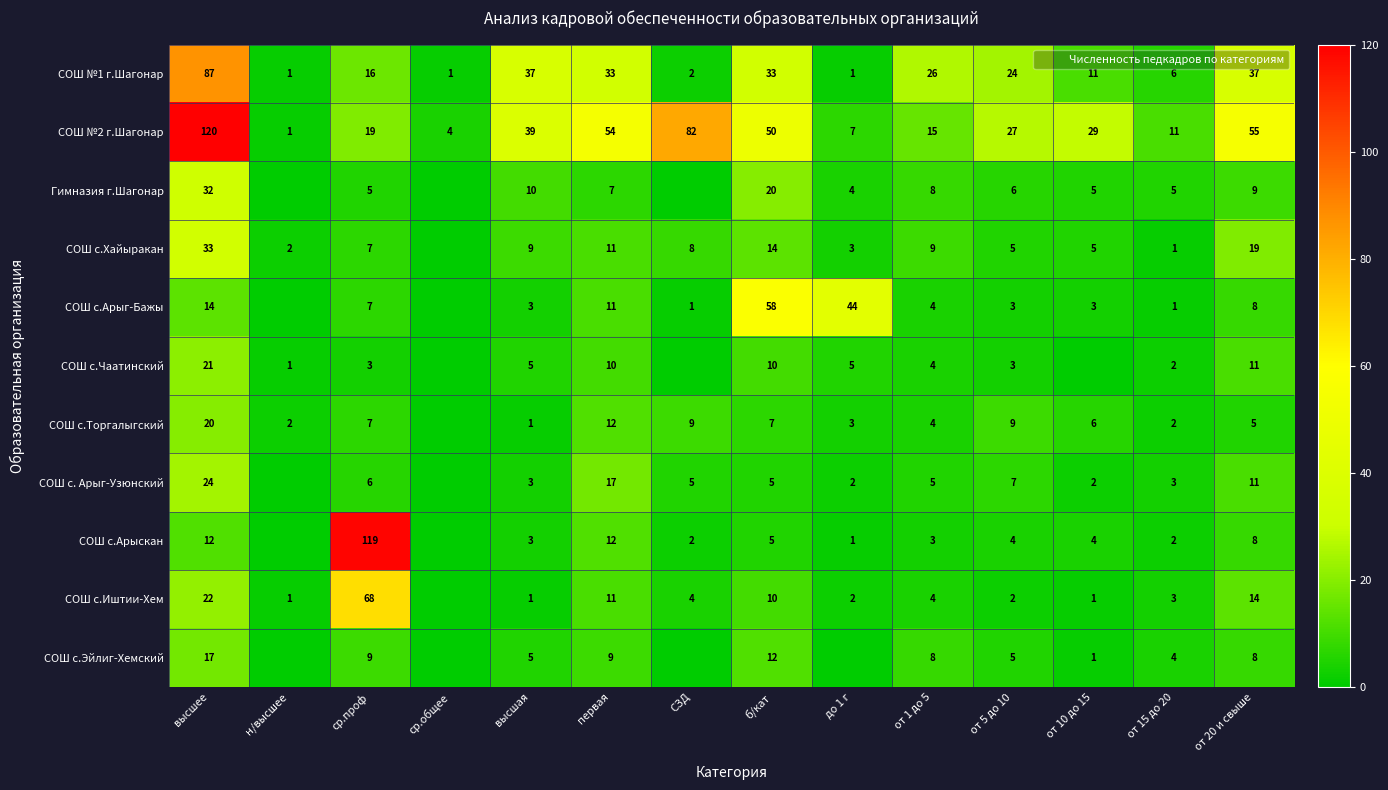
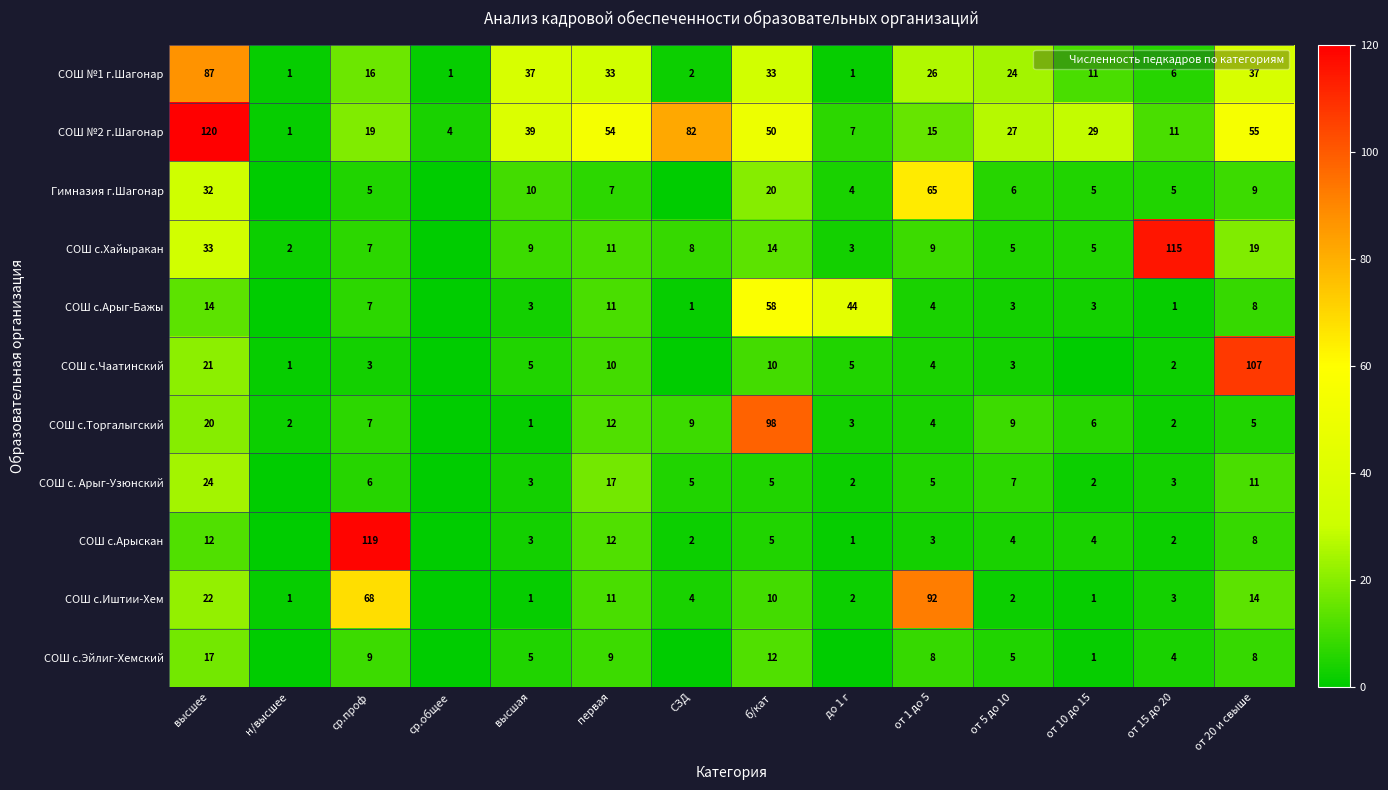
  {
    "СОШ №1 г.Шагонар": {
      "высшее": 87,
      "н/высшее": 1,
      "ср.проф": 16,
      "ср.общее": 1,
      "высшая": 37,
      "первая": 33,
      "СЗД": 2,
      "б/кат": 33,
      "до 1 г": 1,
      "от 1 до 5": 26,
      "от 5 до 10": 24
    },
    "СОШ №2 г.Шагонар": {
      "высшее": 120,
      "н/высшее": 1,
      "ср.проф": 19,
      "ср.общее": 4,
      "высшая": 39,
      "первая": 54,
      "СЗД": 82,
      "б/кат": 50,
      "до 1 г": 7,
      "от 1 до 5": 15,
      "от 5 до 10": 27,
      "от 10 до 15": 29,
      "от 15 до 20": 11,
      "от 20 и свыше": 55
    },
    "Гимназия г.Шагонар": {
      "высшее": 32,
      "ср.проф": 5,
      "высшая": 10,
      "первая": 7,
      "б/кат": 20,
      "до 1 г": 4,
-     "от 1 до 5": 8,
+     "от 1 до 5": 65,
      "от 5 до 10": 6,
      "от 10 до 15": 5,
      "от 15 до 20": 5,
      "от 20 и свыше": 9
    },
    "СОШ с.Хайыракан": {
      "высшее": 33,
      "н/высшее": 2,
      "ср.проф": 7,
      "высшая": 9,
      "первая": 11,
      "СЗД": 8,
      "б/кат": 14,
      "до 1 г": 3,
      "от 1 до 5": 9,
      "от 5 до 10": 5,
      "от 10 до 15": 5,
-     "от 15 до 20": 1,
+     "от 15 до 20": 115,
      "от 20 и свыше": 19
    },
    "СОШ с.Арыг-Бажы": {
      "высшее": 14,
      "ср.проф": 7,
      "высшая": 3,
      "первая": 11,
      "СЗД": 1,
      "б/кат": 58,
      "до 1 г": 44,
      "от 1 до 5": 4,
      "от 5 до 10": 3,
      "от 10 до 15": 3,
      "от 15 до 20": 1,
      "от 20 и свыше": 8
    },
    "СОШ с.Чаатинский": {
      "высшее": 21,
      "н/высшее": 1,
      "ср.проф": 3,
      "высшая": 5,
      "первая": 10,
      "б/кат": 10,
      "до 1 г": 5,
      "от 1 до 5": 4,
      "от 5 до 10": 3,
      "от 15 до 20": 2,
-     "от 20 и свыше": 11
+     "от 20 и свыше": 107
    },
    "СОШ с.Торгалыгский": {
      "высшее": 20,
      "н/высшее": 2,
      "ср.проф": 7,
      "высшая": 1,
      "первая": 12,
      "СЗД": 9,
-     "б/кат": 7,
+     "б/кат": 98,
      "до 1 г": 3,
      "от 1 до 5": 4,
      "от 5 до 10": 9,
      "от 10 до 15": 6,
      "от 15 до 20": 2,
      "от 20 и свыше": 5
    },
    "СОШ с. Арыг-Узюнский": {
      "высшее": 24,
      "ср.проф": 6,
      "высшая": 3,
      "первая": 17,
      "СЗД": 5,
      "б/кат": 5,
      "до 1 г": 2,
      "от 1 до 5": 5,
      "от 5 до 10": 7,
      "от 10 до 15": 2,
      "от 15 до 20": 3,
      "от 20 и свыше": 11
    },
    "СОШ с.Арыскан": {
      "высшее": 12,
      "ср.проф": 119,
      "высшая": 3,
      "первая": 12,
      "СЗД": 2,
      "б/кат": 5,
      "до 1 г": 1,
      "от 1 до 5": 3,
      "от 5 до 10": 4,
      "от 10 до 15": 4,
      "от 15 до 20": 2,
      "от 20 и свыше": 8
    },
    "СОШ с.Иштии-Хем": {
      "высшее": 22,
      "н/высшее": 1,
      "ср.проф": 68,
      "высшая": 1,
      "первая": 11,
      "СЗД": 4,
      "б/кат": 10,
      "до 1 г": 2,
-     "от 1 до 5": 4,
+     "от 1 до 5": 92,
      "от 5 до 10": 2,
      "от 10 до 15": 1,
      "от 15 до 20": 3,
      "от 20 и свыше": 14
    },
    "СОШ с.Эйлиг-Хемский": {
      "высшее": 17,
      "ср.проф": 9,
      "высшая": 5,
      "первая": 9,
      "б/кат": 12,
      "от 1 до 5": 8,
      "от 5 до 10": 5,
      "от 10 до 15": 1,
      "от 15 до 20": 4,
      "от 20 и свыше": 8
    }
  }
